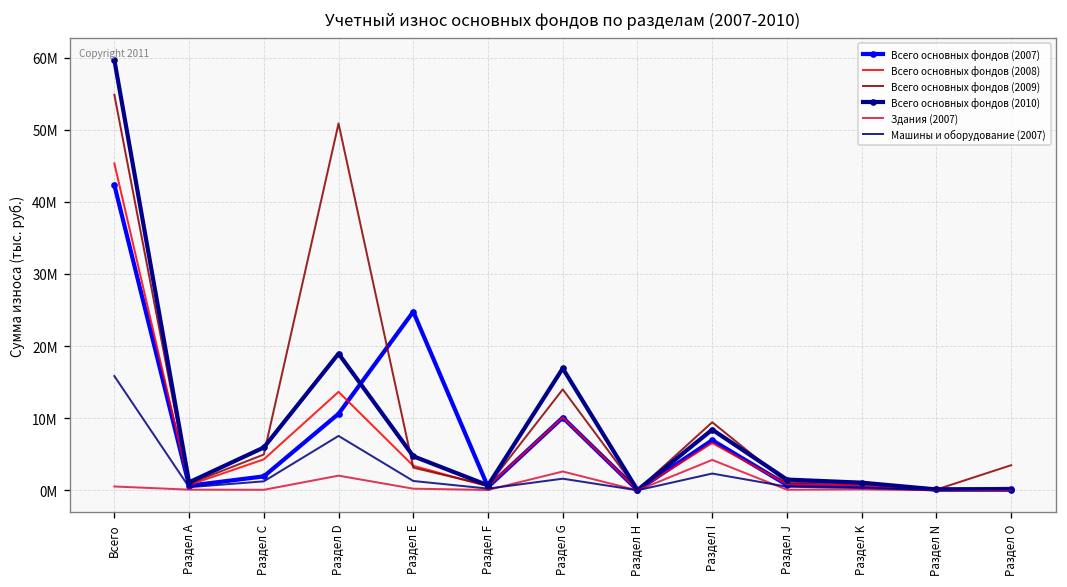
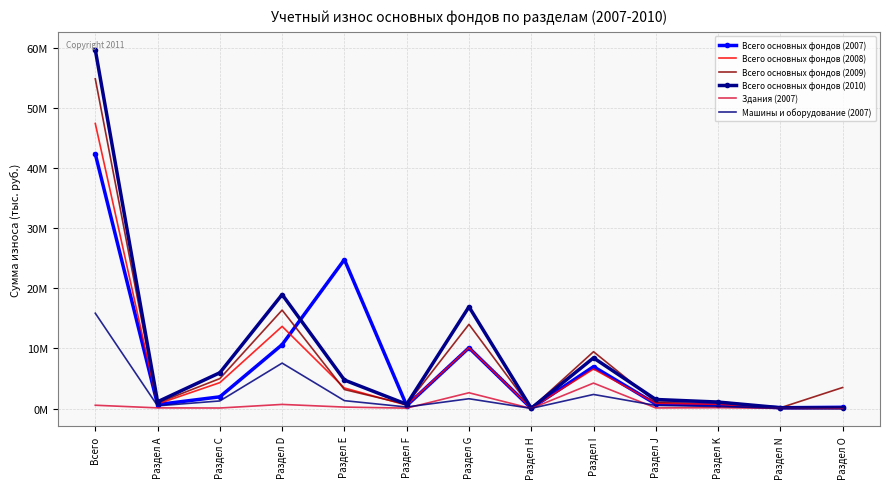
  {
    "Всего основных фондов (2007)": {
      "Всего": 42000000,
      "Раздел С": 2000000,
      "Раздел D": 11000000,
      "Раздел Е": 25000000
    },
    "Всего основных фондов (2008)": {
-     "Всего": 45000000,
+     "Всего": 47000000,
      "Раздел С": 4000000,
      "Раздел D": 14000000
    },
    "Всего основных фондов (2009)": {
      "Всего": 55000000,
      "Раздел С": 5000000,
-     "Раздел D": 51000000,
+     "Раздел D": 16000000,
      "Раздел G": 14000000,
      "Раздел I": 9000000,
      "Раздел O": 3000000
    },
    "Здания (2007)": {
      "Всего": 1000000,
      "Раздел С": 0,
-     "Раздел D": 2000000,
+     "Раздел D": 1000000,
      "Раздел Е": 0,
      "Раздел G": 3000000,
      "Раздел I": 4000000
    }
  }
